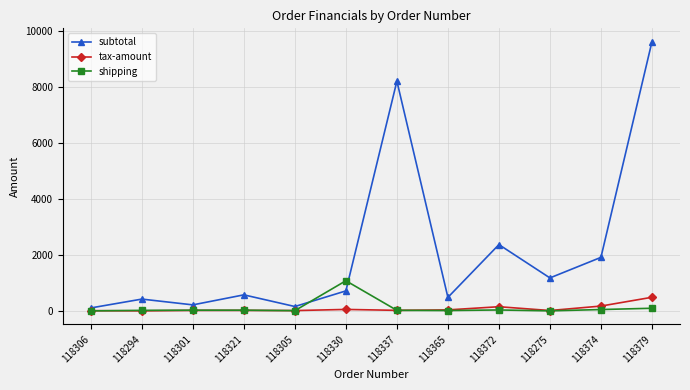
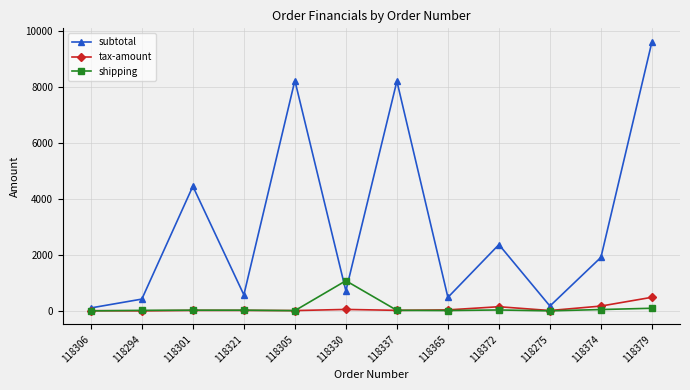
  {
    "subtotal": {
      "118306": 100,
      "118294": 400,
-     "118301": 200,
+     "118301": 4400,
      "118321": 600,
-     "118305": 200,
+     "118305": 8200,
      "118330": 700,
      "118337": 8200,
      "118365": 500,
      "118372": 2400,
-     "118275": 1200,
+     "118275": 200,
      "118374": 1900,
      "118379": 9600
    },
    "tax-amount": {
      "118330": 100,
      "118372": 100,
      "118374": 200,
      "118379": 500
    },
    "shipping": {
      "118330": 1100,
      "118372": 0,
      "118374": 0,
      "118379": 100
    }
  }
